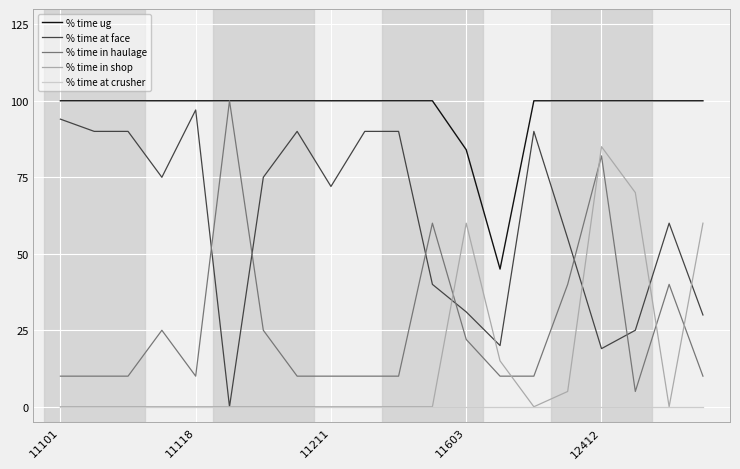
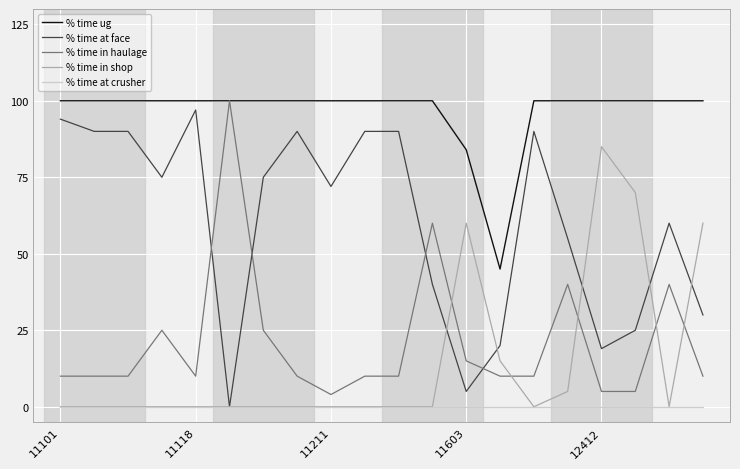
  {
    "% time ug": {
      "11101": 100,
      "11118": 100,
      "11211": 100,
      "11603": 84,
      "12412": 100
    },
    "% time at face": {
      "11101": 94,
      "11118": 97,
      "11211": 72,
-     "11603": 31,
+     "11603": 5,
      "12412": 19
    },
    "% time in haulage": {
      "11101": 10,
      "11118": 10,
-     "11211": 10,
-     "11603": 22,
-     "12412": 82
+     "11211": 4,
+     "11603": 15,
+     "12412": 5
    }
  }
